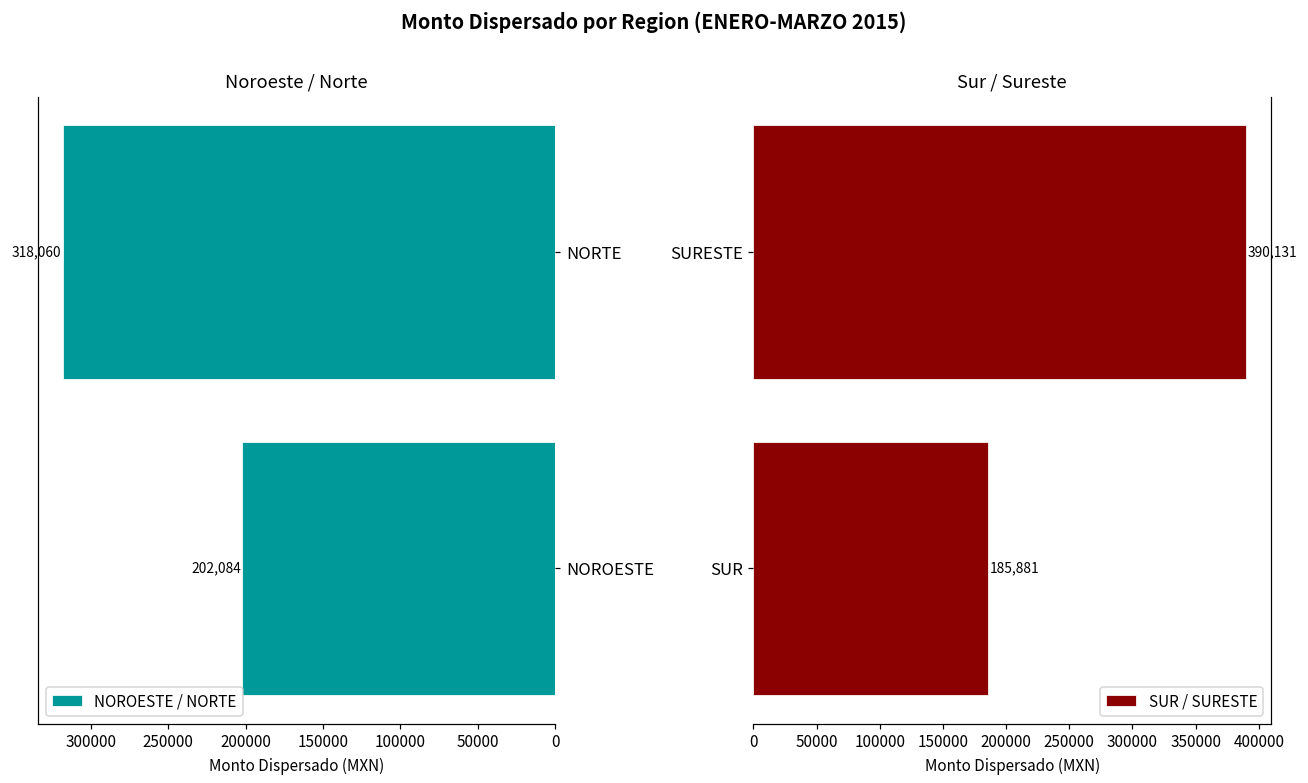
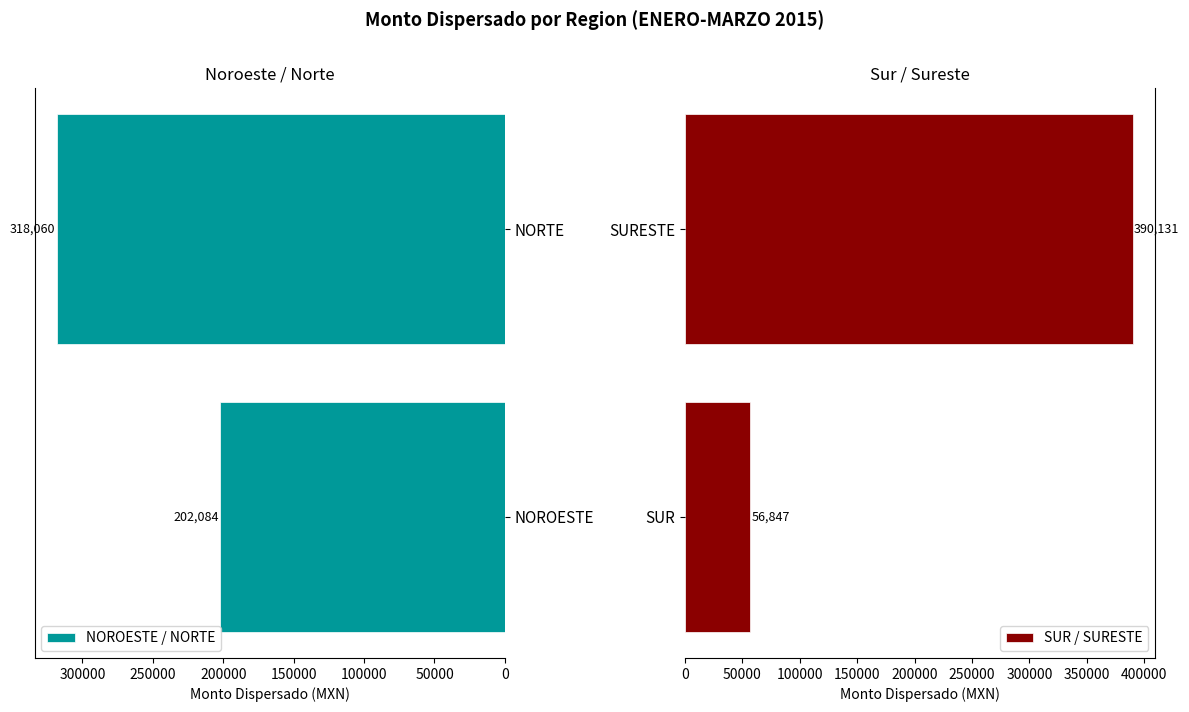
  {
    "Noroeste / Norte": {
      "NORTE": "318,060",
      "NOROESTE": "202,084"
    },
    "Sur / Sureste": {
      "SURESTE": "390,131",
-     "SUR": "185,881"
+     "SUR": "56,847"
    }
  }
